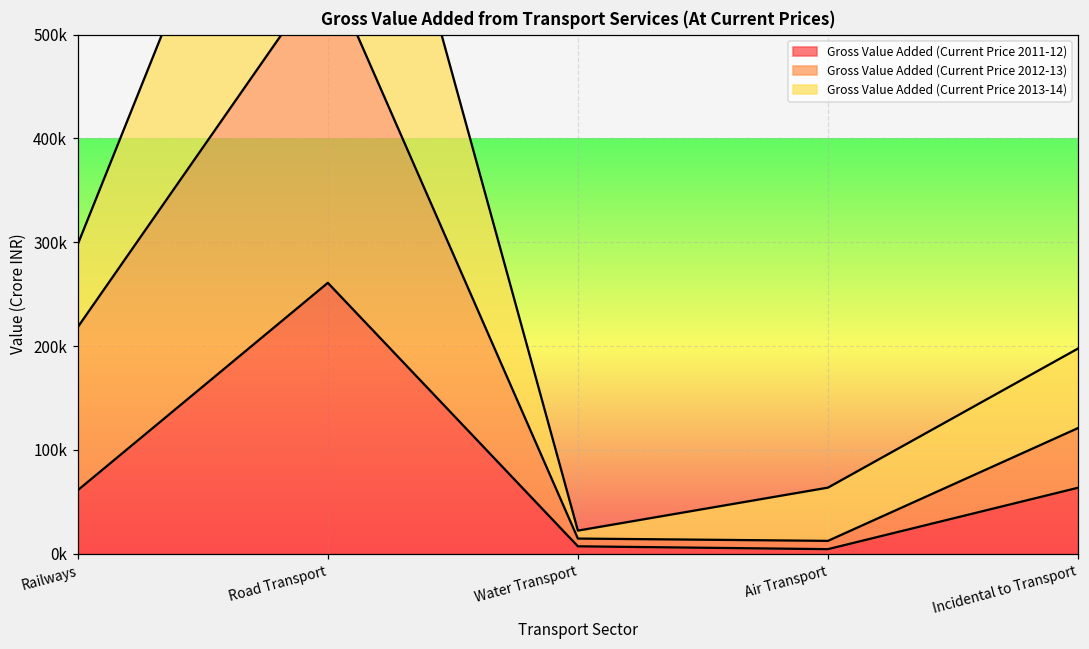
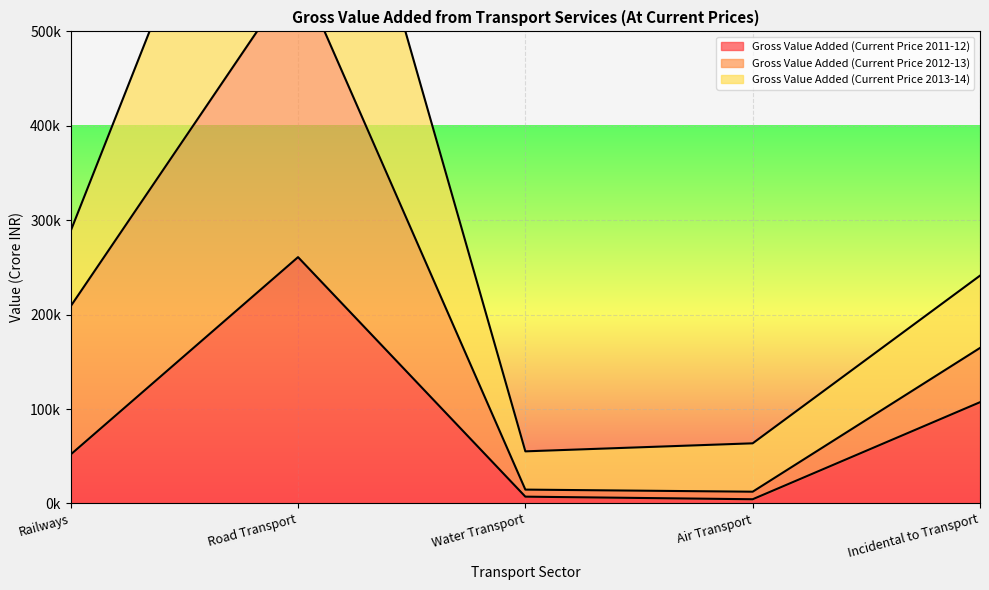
  {
    "Gross Value Added (Current Price 2011-12)": {
-     "Railways": 60000,
+     "Railways": 50000,
      "Road Transport": 260000,
      "Water Transport": 10000,
      "Air Transport": 0,
-     "Incidental to Transport": 60000
+     "Incidental to Transport": 110000
    },
    "Gross Value Added (Current Price 2012-13)": {
      "Railways": 160000,
      "Water Transport": 10000,
      "Air Transport": 10000,
      "Incidental to Transport": 60000
    },
    "Gross Value Added (Current Price 2013-14)": {
      "Railways": 80000,
-     "Water Transport": 10000,
+     "Water Transport": 40000,
      "Air Transport": 50000,
      "Incidental to Transport": 80000
    }
  }
